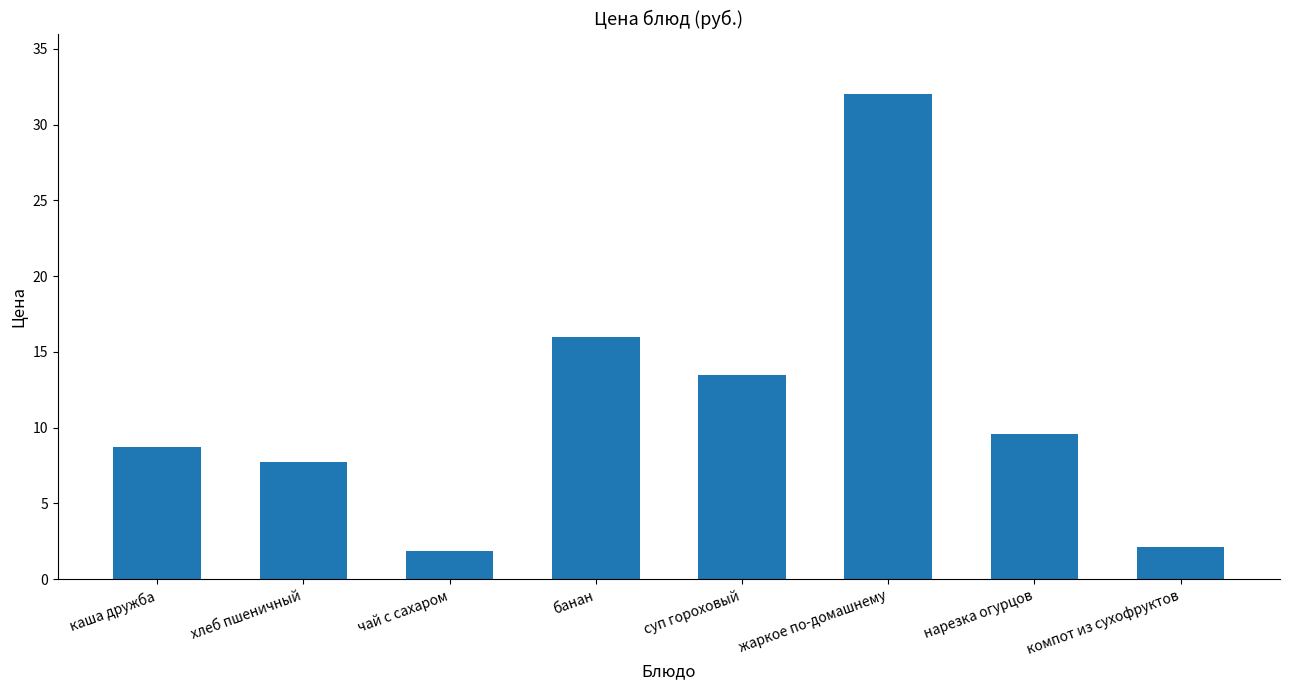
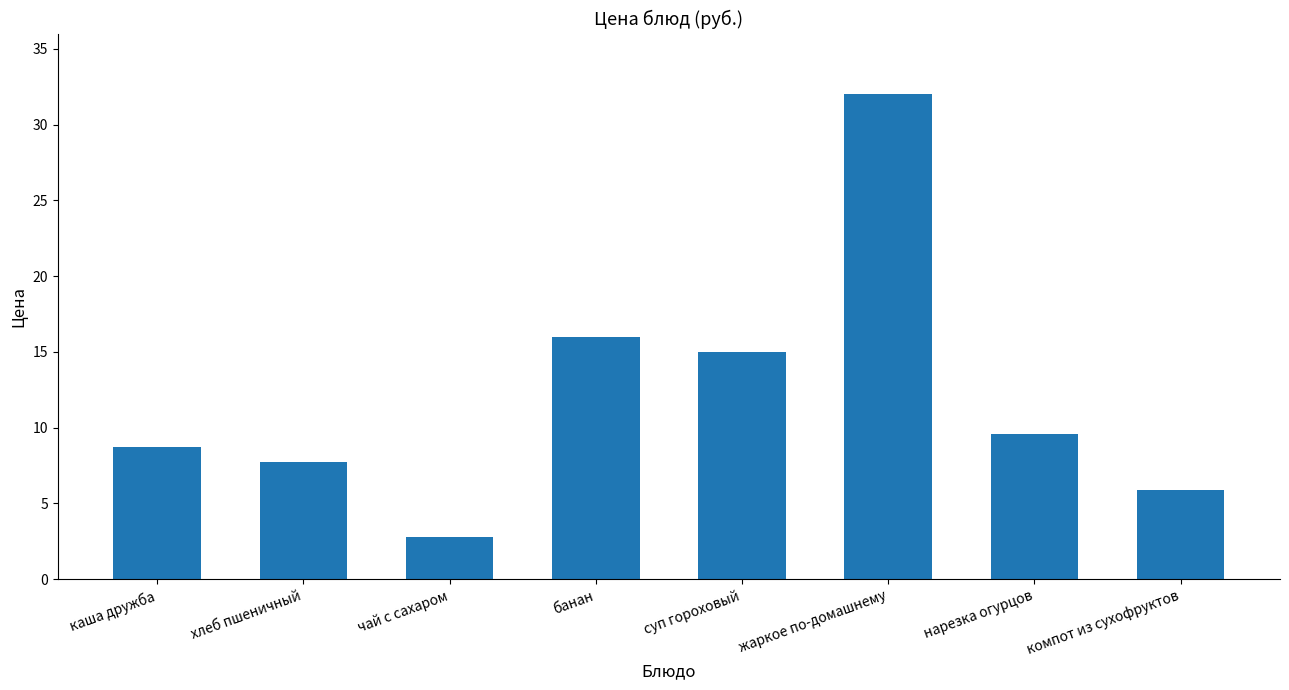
  {
    "каша дружба": 8.7,
    "хлеб пшеничный": 7.8,
-   "чай с сахаром": 1.9,
+   "чай с сахаром": 2.8,
    "банан": 16.0,
-   "суп гороховый": 13.5,
+   "суп гороховый": 15.0,
    "жаркое по-домашнему": 32.0,
    "нарезка огурцов": 9.6,
-   "компот из сухофруктов": 2.1
+   "компот из сухофруктов": 5.9
  }
